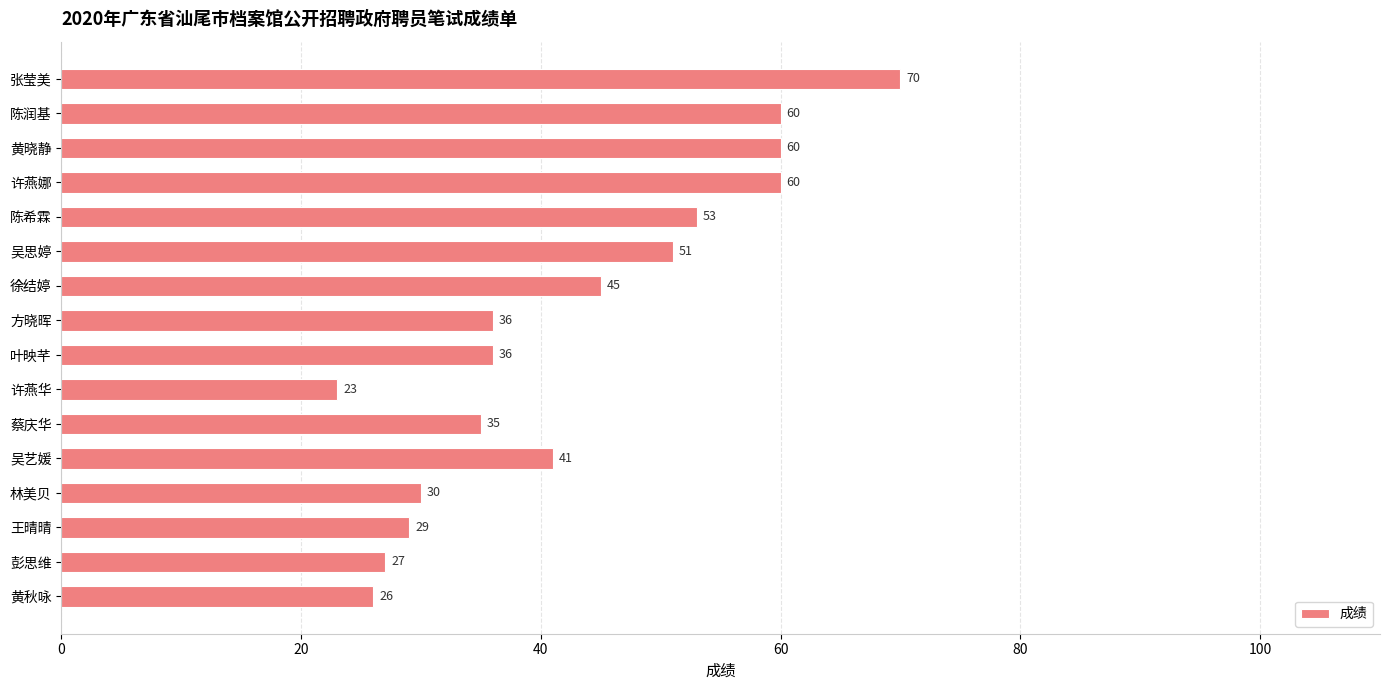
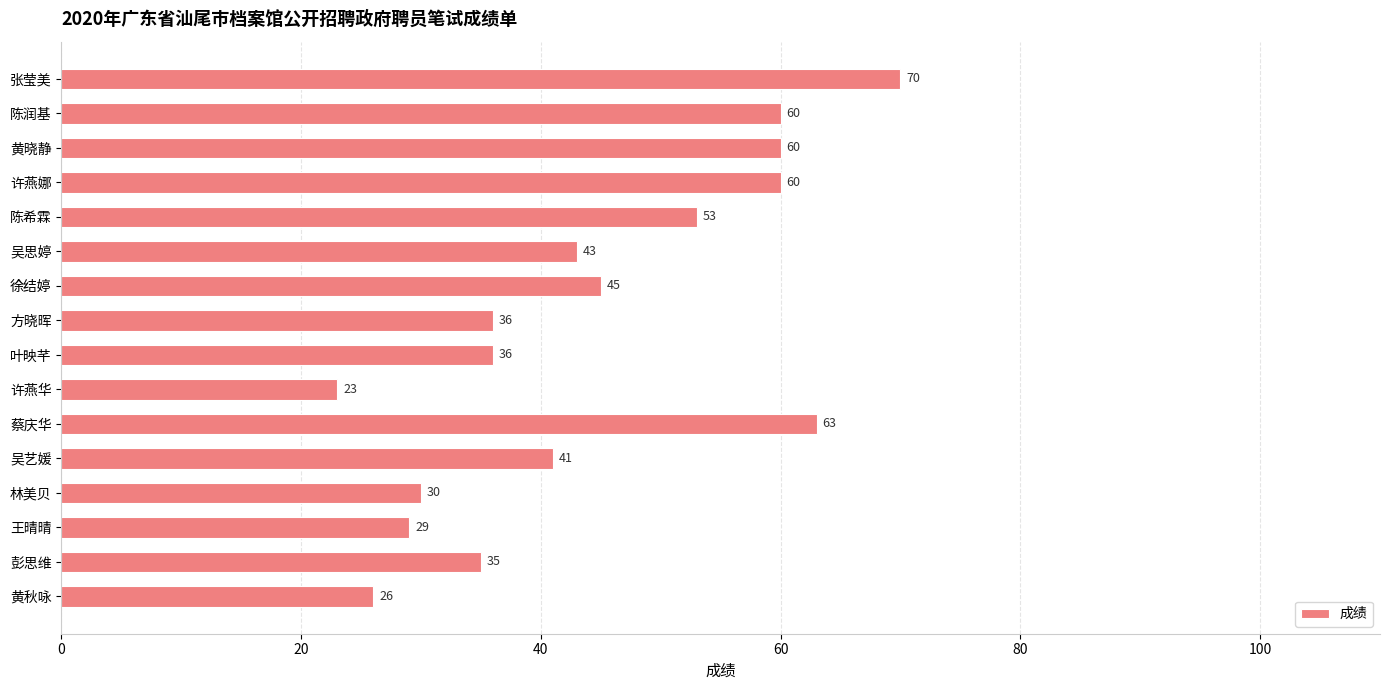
  {
    "张莹美": 70,
    "陈润基": 60,
    "黄晓静": 60,
    "许燕娜": 60,
    "陈希霖": 53,
-   "吴思婷": 51,
+   "吴思婷": 43,
    "徐结婷": 45,
    "方晓晖": 36,
    "叶映芊": 36,
    "许燕华": 23,
-   "蔡庆华": 35,
+   "蔡庆华": 63,
    "吴艺媛": 41,
    "林美贝": 30,
    "王晴晴": 29,
-   "彭思维": 27,
+   "彭思维": 35,
    "黄秋咏": 26
  }
